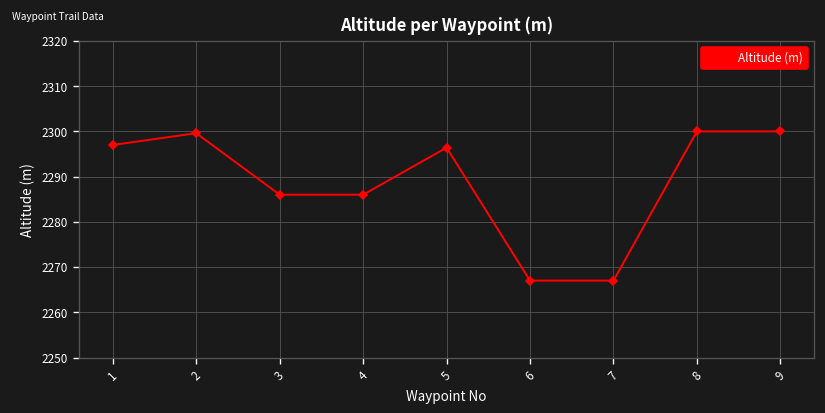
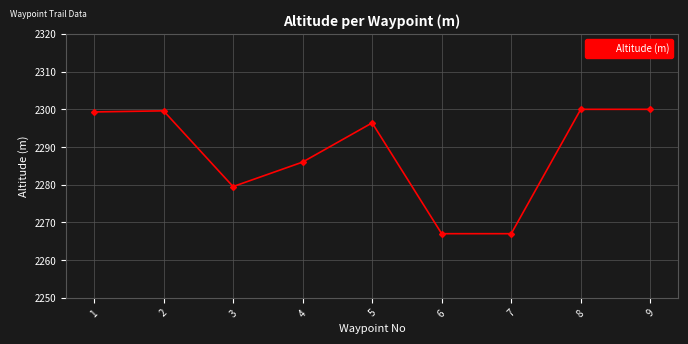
  {
-   "1": 2297,
+   "1": 2299,
    "2": 2300,
-   "3": 2286,
+   "3": 2280,
    "4": 2286,
    "5": 2296,
    "6": 2267,
    "7": 2267,
    "8": 2300,
    "9": 2300
  }
